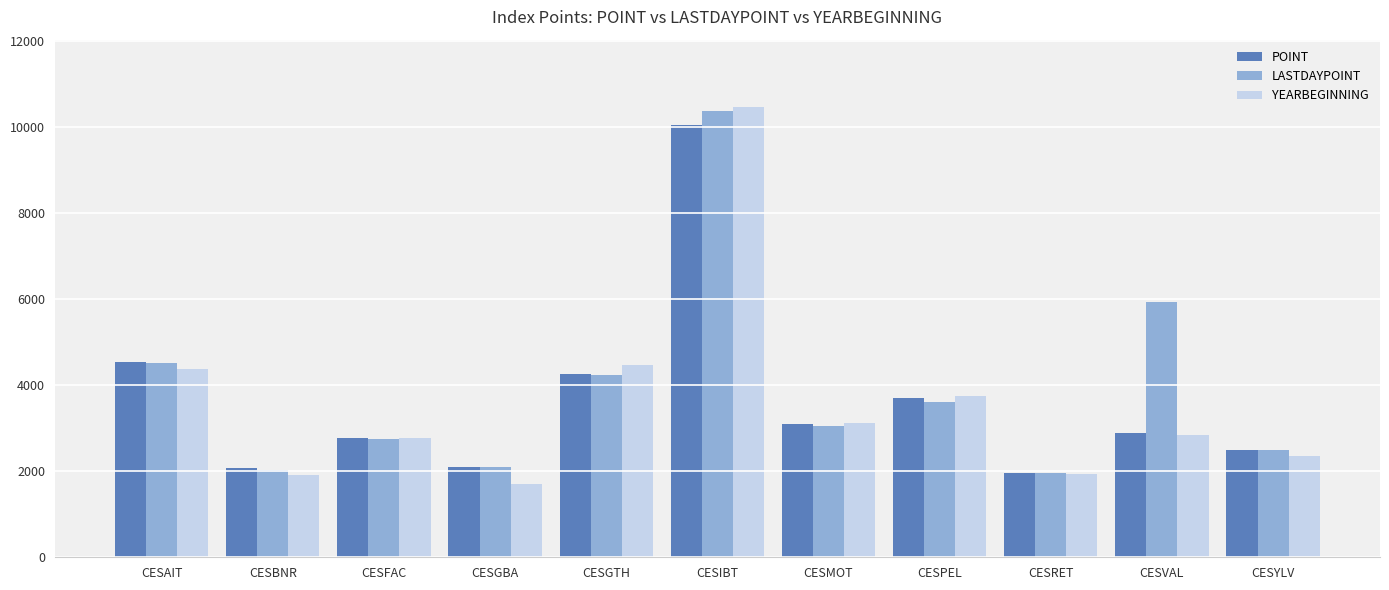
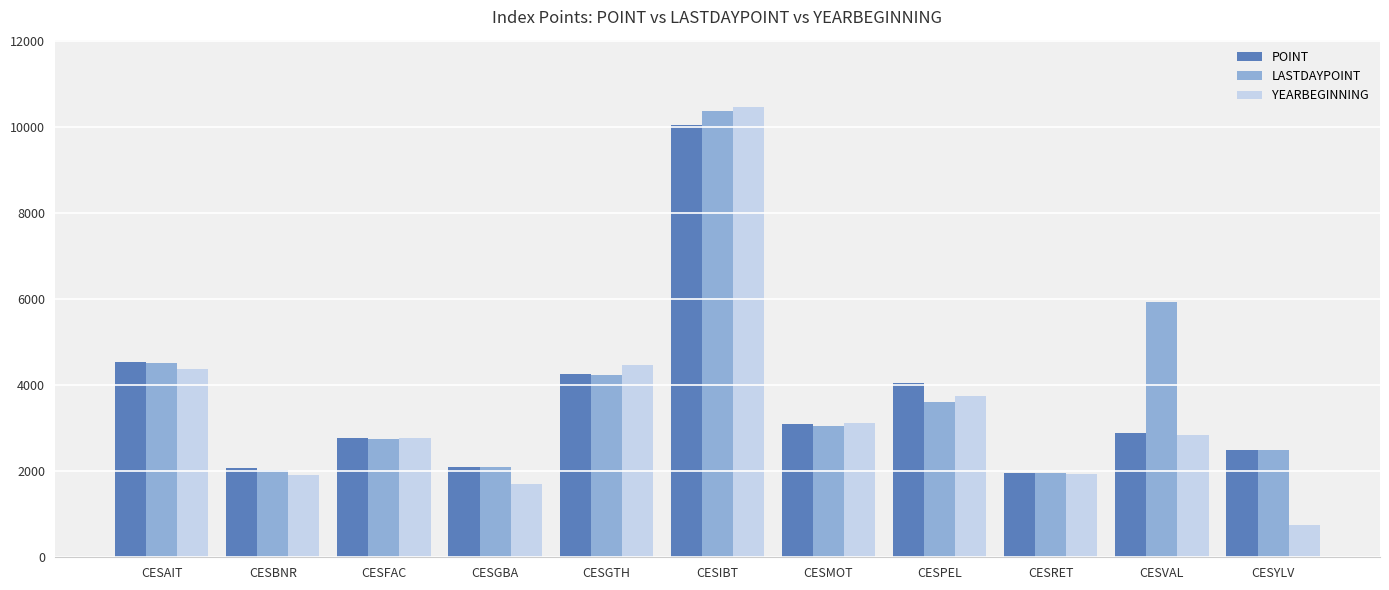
  {
    "POINT": {
      "CESAIT": 4500,
      "CESBNR": 2100,
      "CESFAC": 2800,
      "CESGBA": 2100,
      "CESGTH": 4300,
      "CESIBT": 10000,
      "CESMOT": 3100,
-     "CESPEL": 3700,
+     "CESPEL": 4000,
      "CESRET": 2000,
      "CESVAL": 2900,
      "CESYLV": 2500
    },
    "LASTDAYPOINT": {
      "CESAIT": 4500,
      "CESBNR": 2000,
      "CESFAC": 2800,
      "CESGBA": 2100,
      "CESGTH": 4200,
      "CESIBT": 10400,
      "CESMOT": 3100,
      "CESPEL": 3600,
      "CESRET": 2000,
      "CESVAL": 5900,
      "CESYLV": 2500
    },
    "YEARBEGINNING": {
      "CESAIT": 4400,
      "CESBNR": 1900,
      "CESFAC": 2800,
      "CESGBA": 1700,
      "CESGTH": 4500,
      "CESIBT": 10500,
      "CESMOT": 3100,
      "CESPEL": 3700,
      "CESRET": 1900,
      "CESVAL": 2800,
-     "CESYLV": 2400
+     "CESYLV": 700
    }
  }
